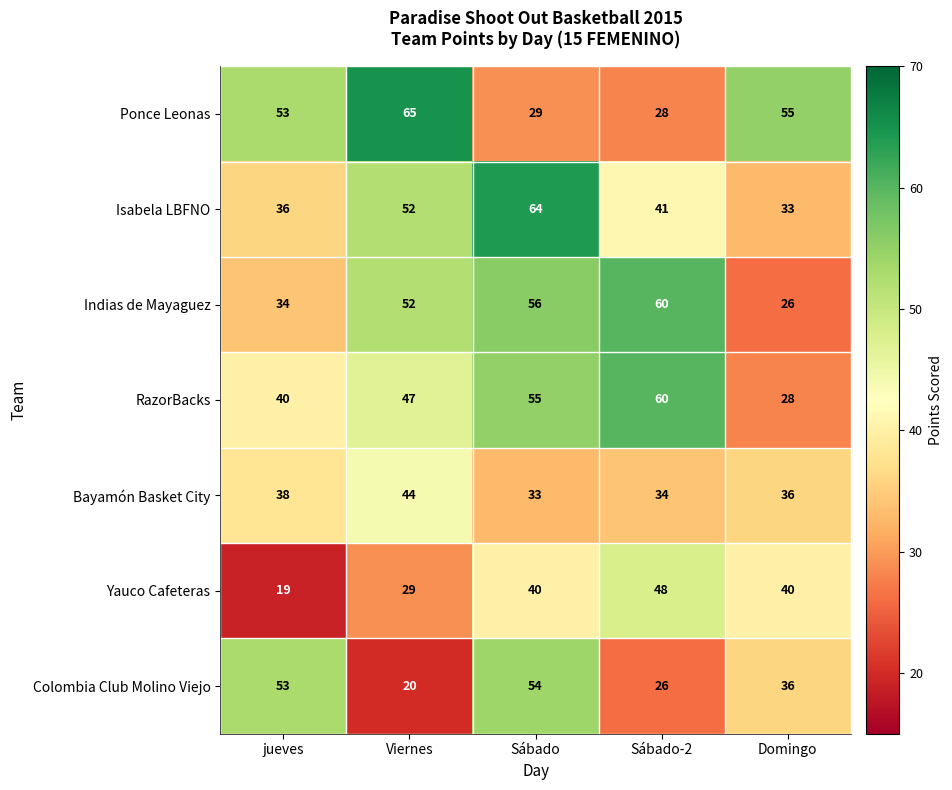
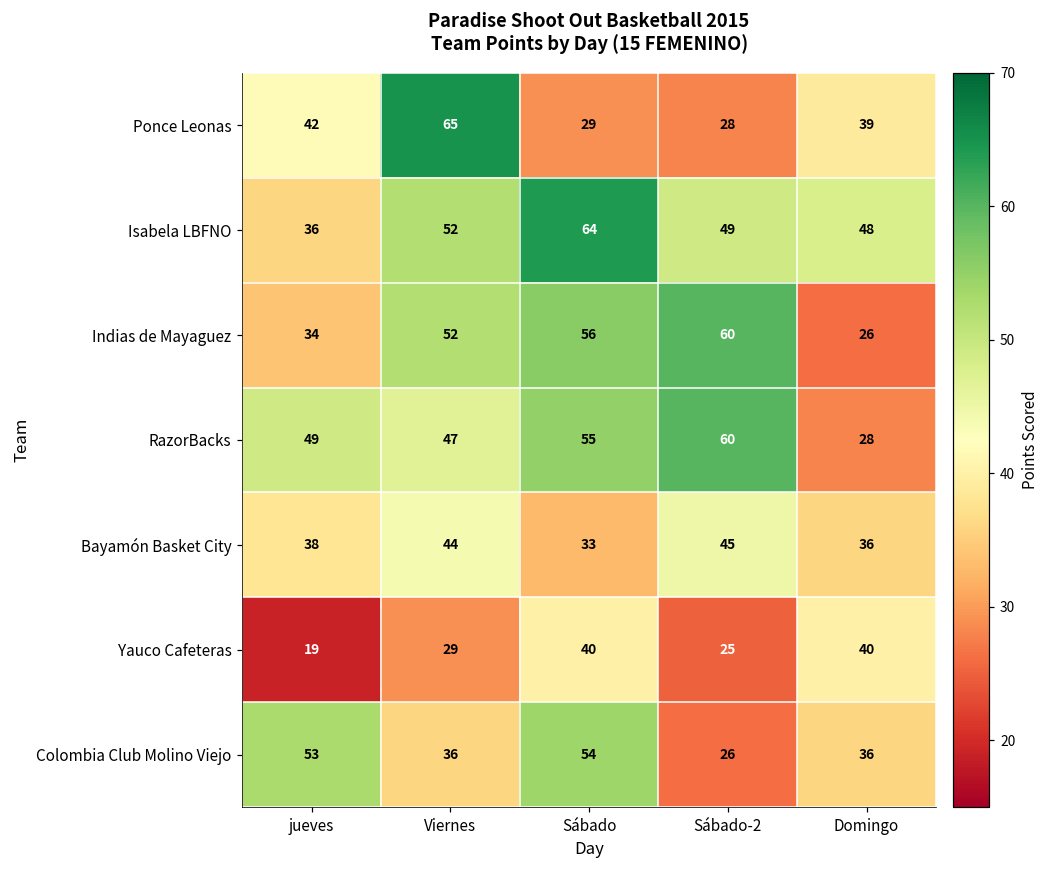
  {
    "Ponce Leonas": {
-     "jueves": 53,
+     "jueves": 42,
      "Viernes": 65,
      "Sábado": 29,
      "Sábado-2": 28,
-     "Domingo": 55
+     "Domingo": 39
    },
    "Isabela LBFNO": {
      "jueves": 36,
      "Viernes": 52,
      "Sábado": 64,
-     "Sábado-2": 41,
-     "Domingo": 33
+     "Sábado-2": 49,
+     "Domingo": 48
    },
    "Indias de Mayaguez": {
      "jueves": 34,
      "Viernes": 52,
      "Sábado": 56,
      "Sábado-2": 60,
      "Domingo": 26
    },
    "RazorBacks": {
-     "jueves": 40,
+     "jueves": 49,
      "Viernes": 47,
      "Sábado": 55,
      "Sábado-2": 60,
      "Domingo": 28
    },
    "Bayamón Basket City": {
      "jueves": 38,
      "Viernes": 44,
      "Sábado": 33,
-     "Sábado-2": 34,
+     "Sábado-2": 45,
      "Domingo": 36
    },
    "Yauco Cafeteras": {
      "jueves": 19,
      "Viernes": 29,
      "Sábado": 40,
-     "Sábado-2": 48,
+     "Sábado-2": 25,
      "Domingo": 40
    },
    "Colombia Club Molino Viejo": {
      "jueves": 53,
-     "Viernes": 20,
+     "Viernes": 36,
      "Sábado": 54,
      "Sábado-2": 26,
      "Domingo": 36
    }
  }
